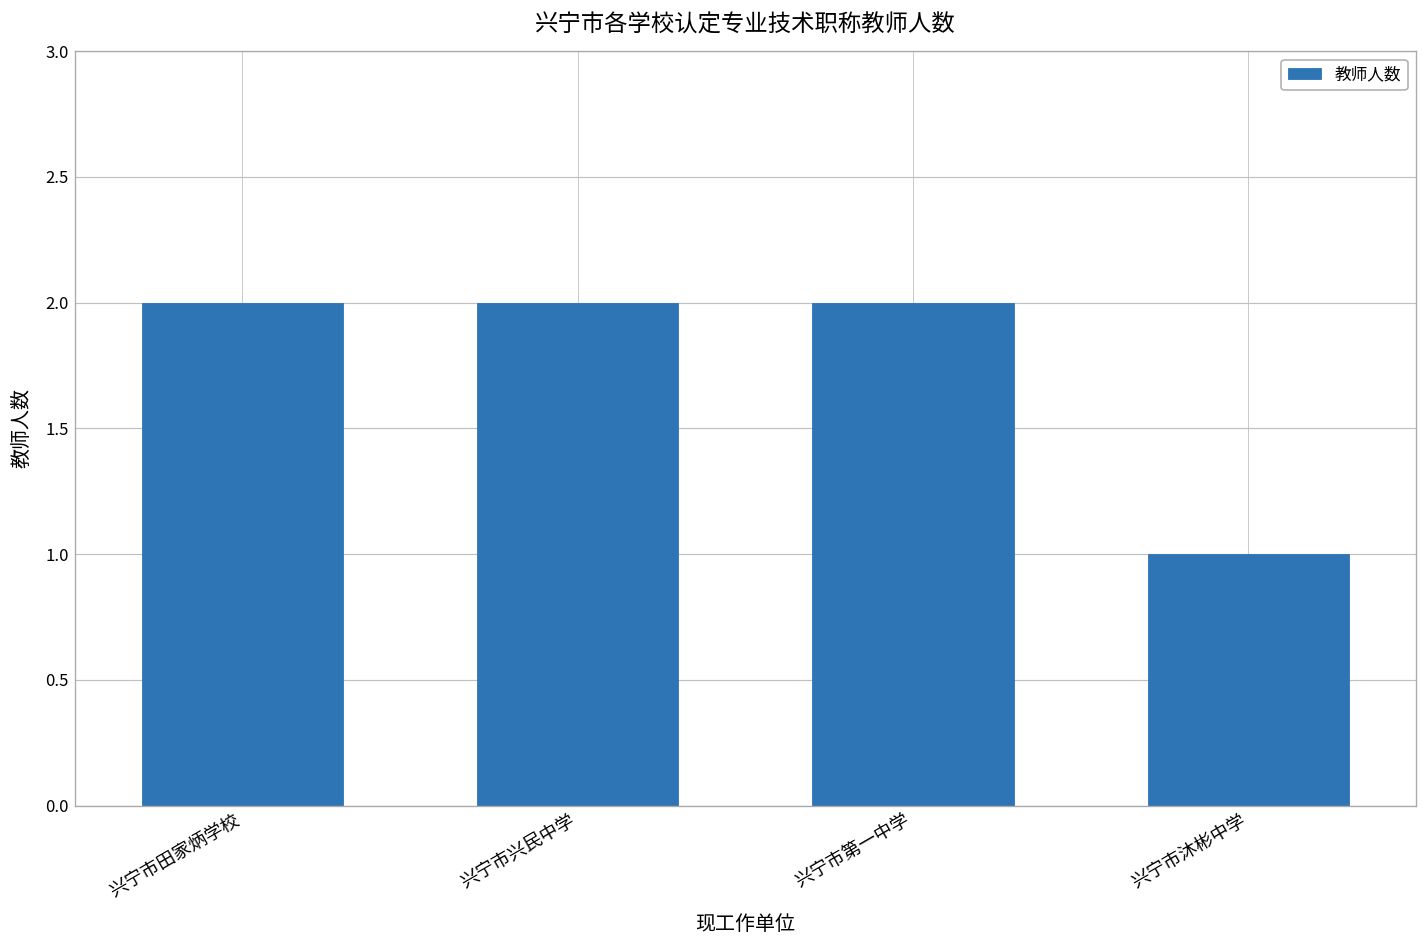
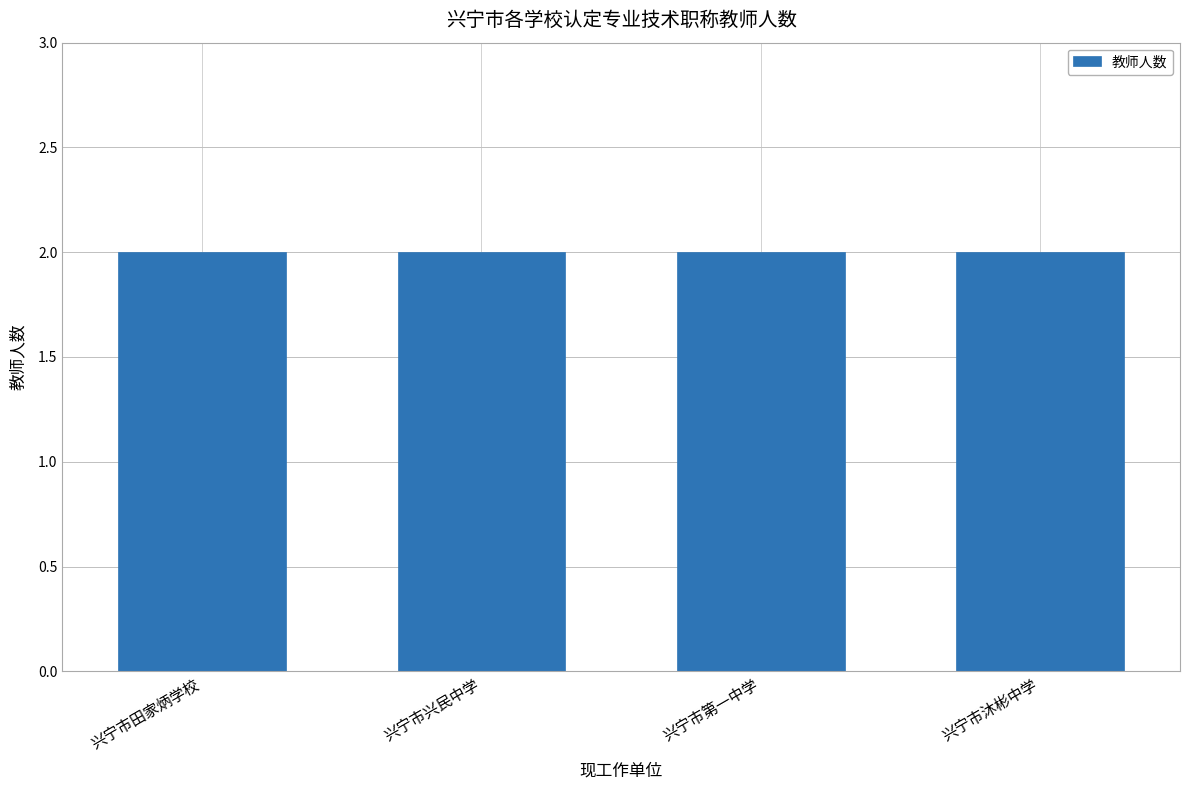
  {
    "兴宁市田家炳学校": 2,
    "兴宁市兴民中学": 2,
    "兴宁市第一中学": 2,
-   "兴宁市沐彬中学": 1
+   "兴宁市沐彬中学": 2
  }
